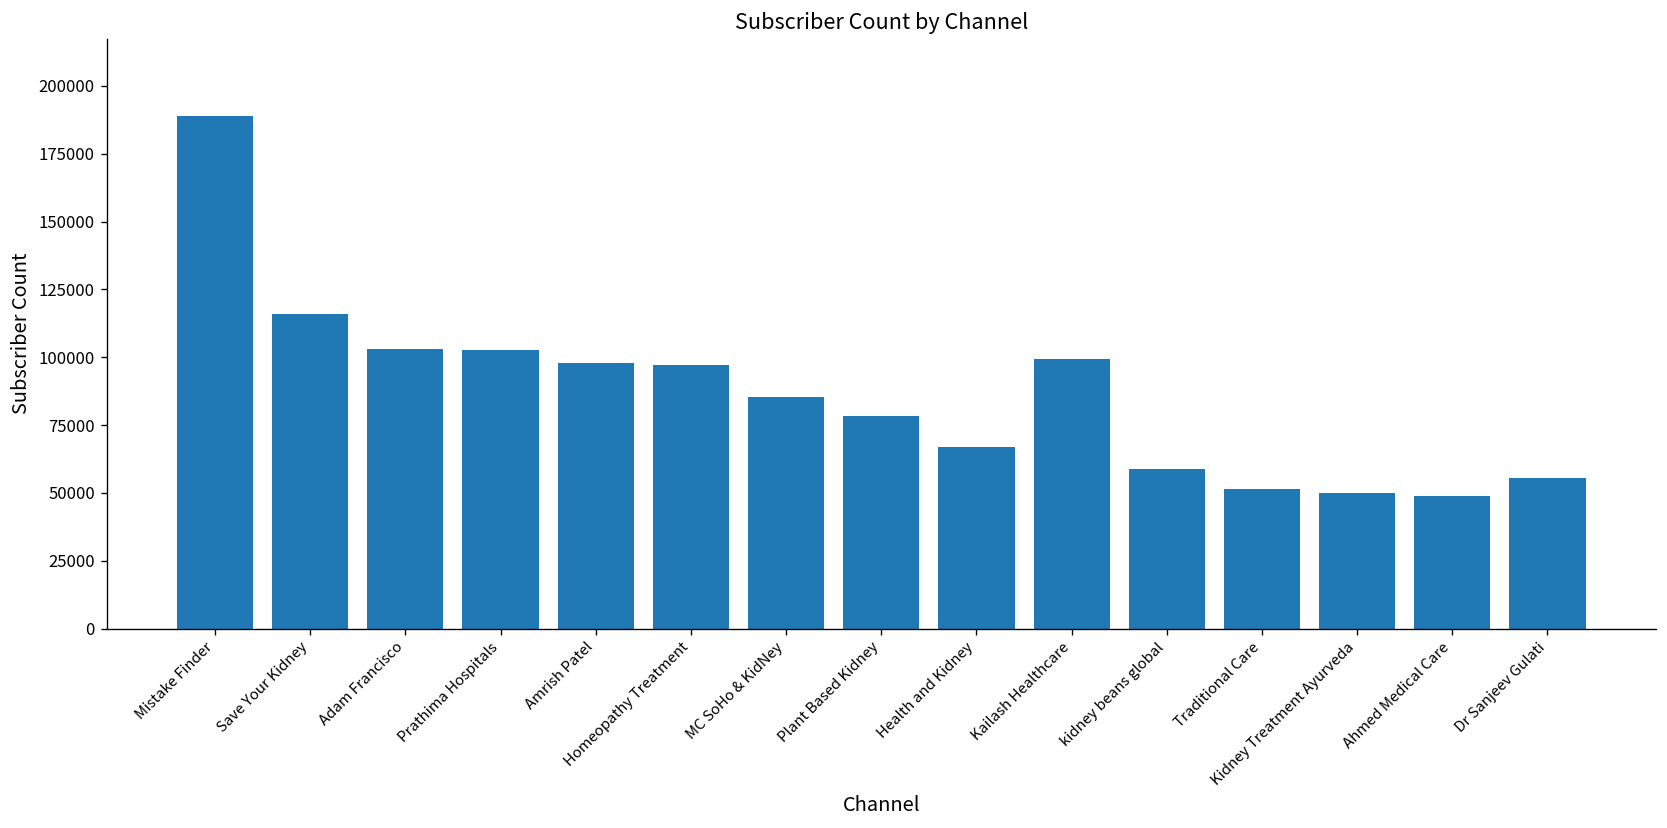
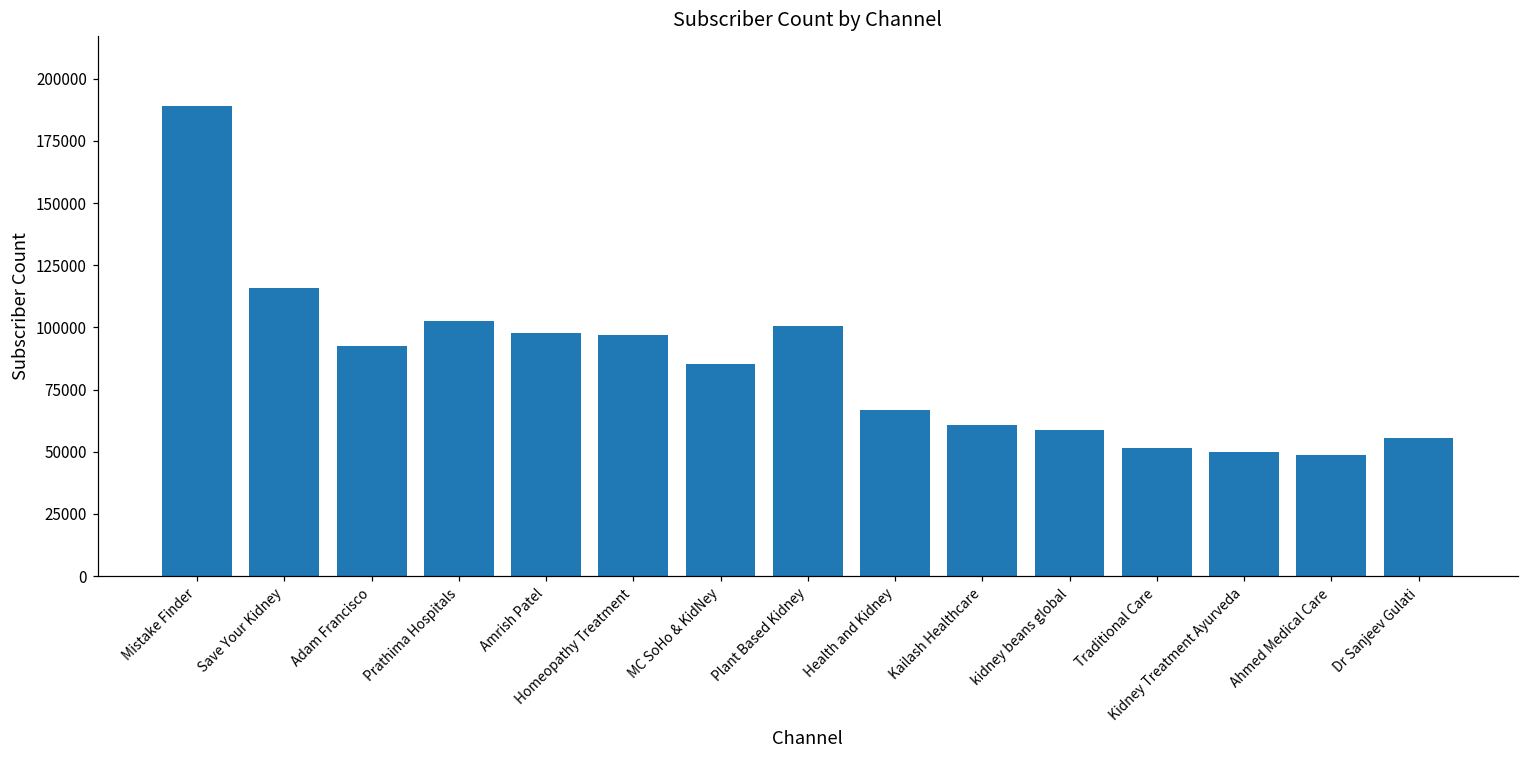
  {
    "Mistake Finder": 189000,
    "Save Your Kidney": 116000,
-   "Adam Francisco": 103000,
+   "Adam Francisco": 93000,
    "Prathima Hospitals": 103000,
    "Amrish Patel": 98000,
    "Homeopathy Treatment": 97000,
    "MC SoHo & KidNey": 86000,
-   "Plant Based Kidney": 78000,
+   "Plant Based Kidney": 101000,
    "Health and Kidney": 67000,
-   "Kailash Healthcare": 99000,
+   "Kailash Healthcare": 61000,
    "kidney beans global": 59000,
    "Traditional Care": 52000,
    "Kidney Treatment Ayurveda": 50000,
    "Ahmed Medical Care": 49000,
    "Dr Sanjeev Gulati": 55000
  }
